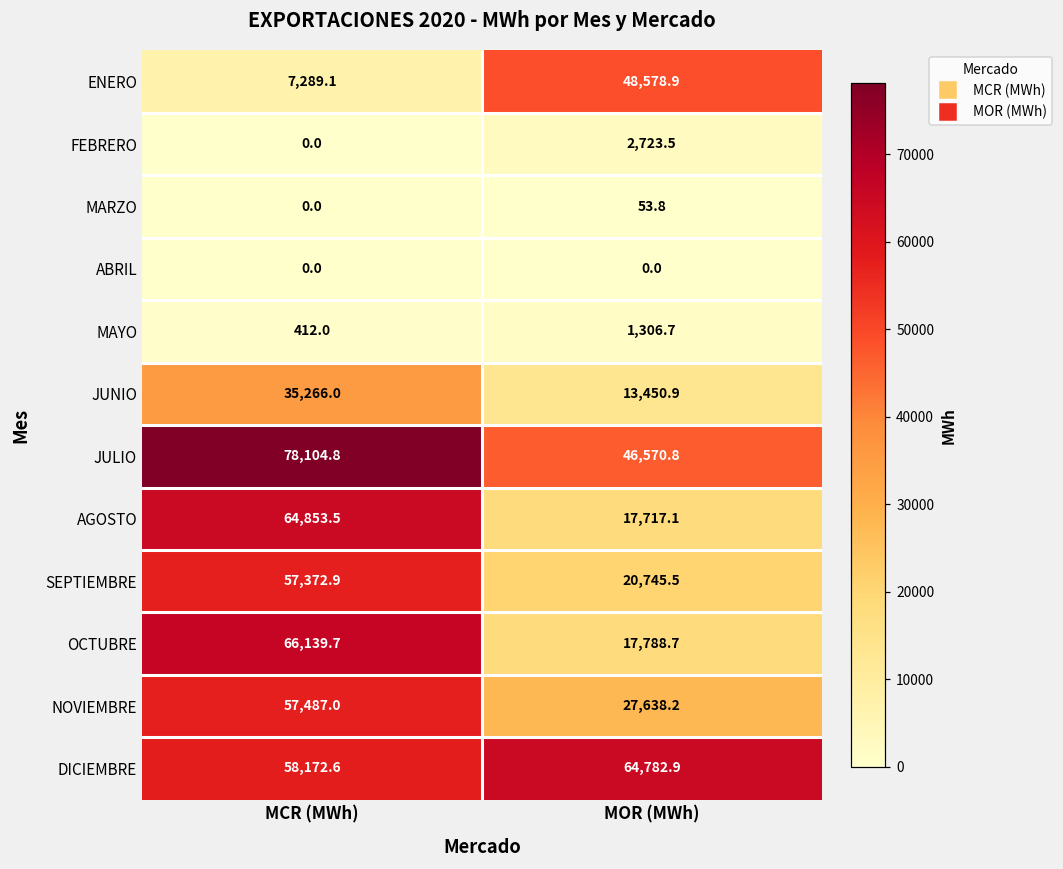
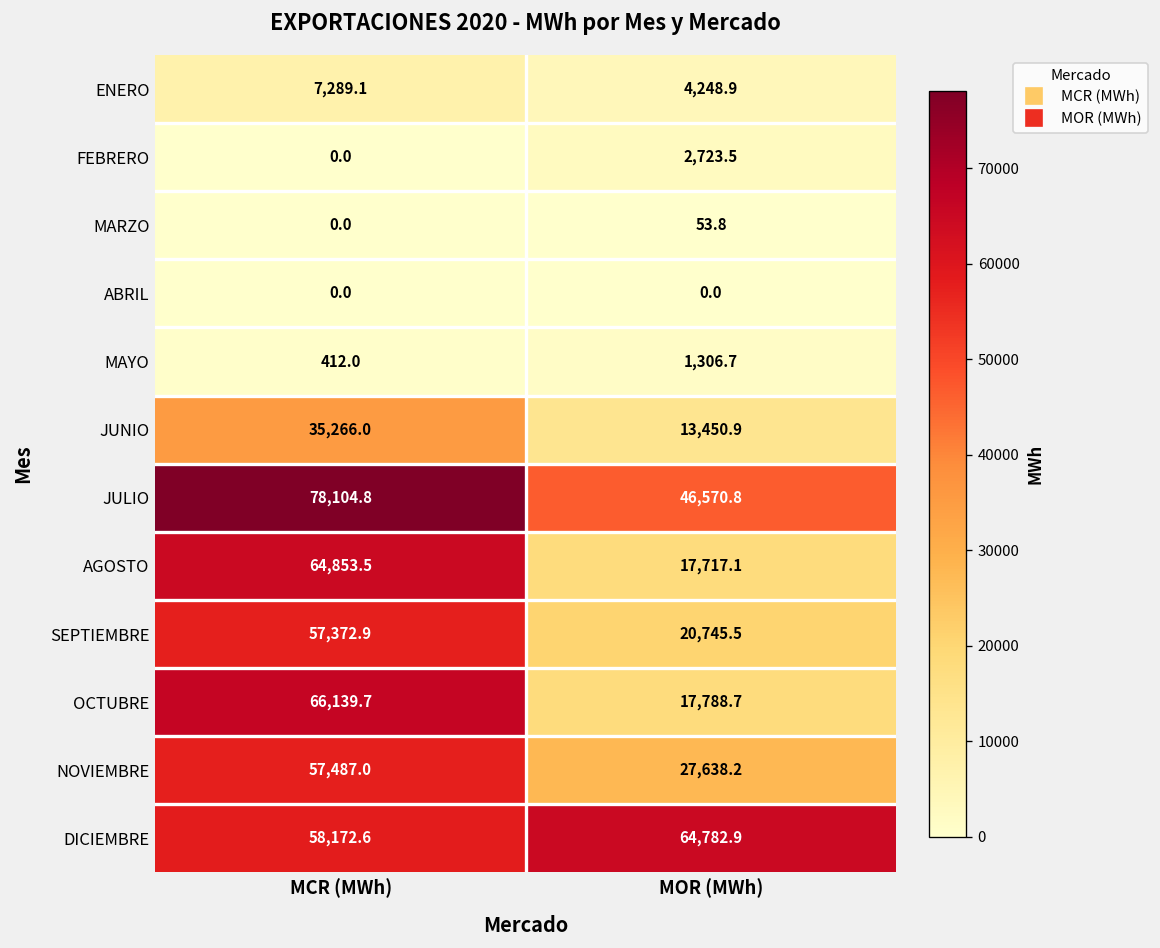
  {
    "ENERO": {
      "MCR (MWh)": "7,289.1",
-     "MOR (MWh)": "48,578.9"
+     "MOR (MWh)": "4,248.9"
    },
    "FEBRERO": {
      "MCR (MWh)": "0.0",
      "MOR (MWh)": "2,723.5"
    },
    "MARZO": {
      "MCR (MWh)": "0.0",
      "MOR (MWh)": "53.8"
    },
    "ABRIL": {
      "MCR (MWh)": "0.0",
      "MOR (MWh)": "0.0"
    },
    "MAYO": {
      "MCR (MWh)": "412.0",
      "MOR (MWh)": "1,306.7"
    },
    "JUNIO": {
      "MCR (MWh)": "35,266.0",
      "MOR (MWh)": "13,450.9"
    },
    "JULIO": {
      "MCR (MWh)": "78,104.8",
      "MOR (MWh)": "46,570.8"
    },
    "AGOSTO": {
      "MCR (MWh)": "64,853.5",
      "MOR (MWh)": "17,717.1"
    },
    "SEPTIEMBRE": {
      "MCR (MWh)": "57,372.9",
      "MOR (MWh)": "20,745.5"
    },
    "OCTUBRE": {
      "MCR (MWh)": "66,139.7",
      "MOR (MWh)": "17,788.7"
    },
    "NOVIEMBRE": {
      "MCR (MWh)": "57,487.0",
      "MOR (MWh)": "27,638.2"
    },
    "DICIEMBRE": {
      "MCR (MWh)": "58,172.6",
      "MOR (MWh)": "64,782.9"
    }
  }
